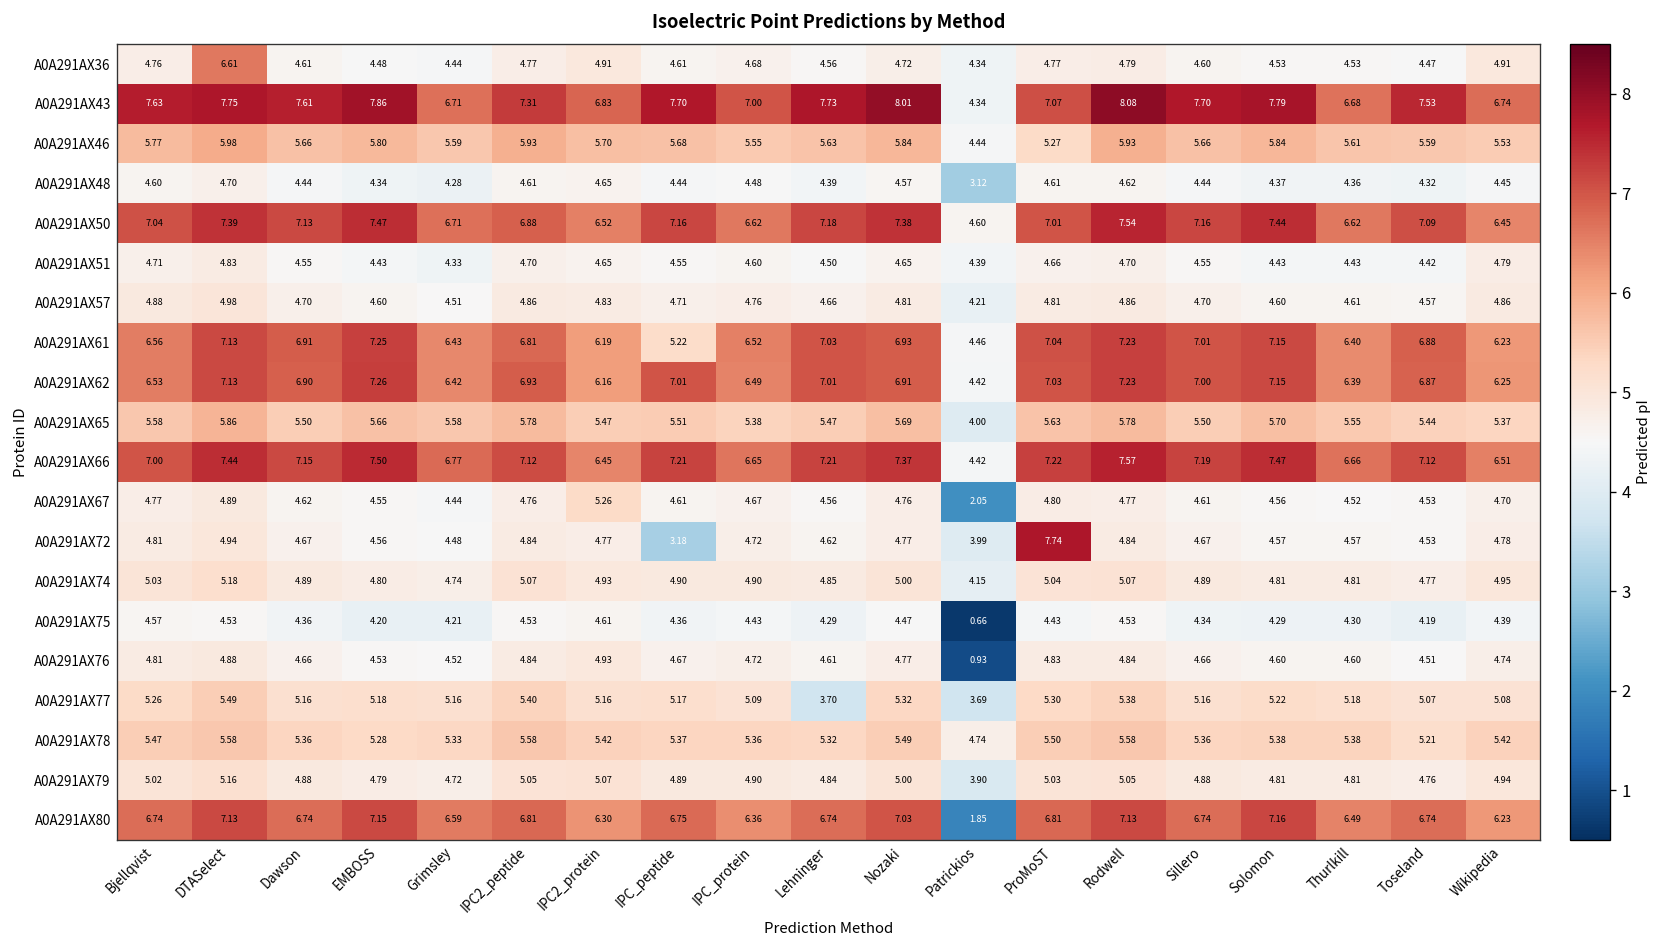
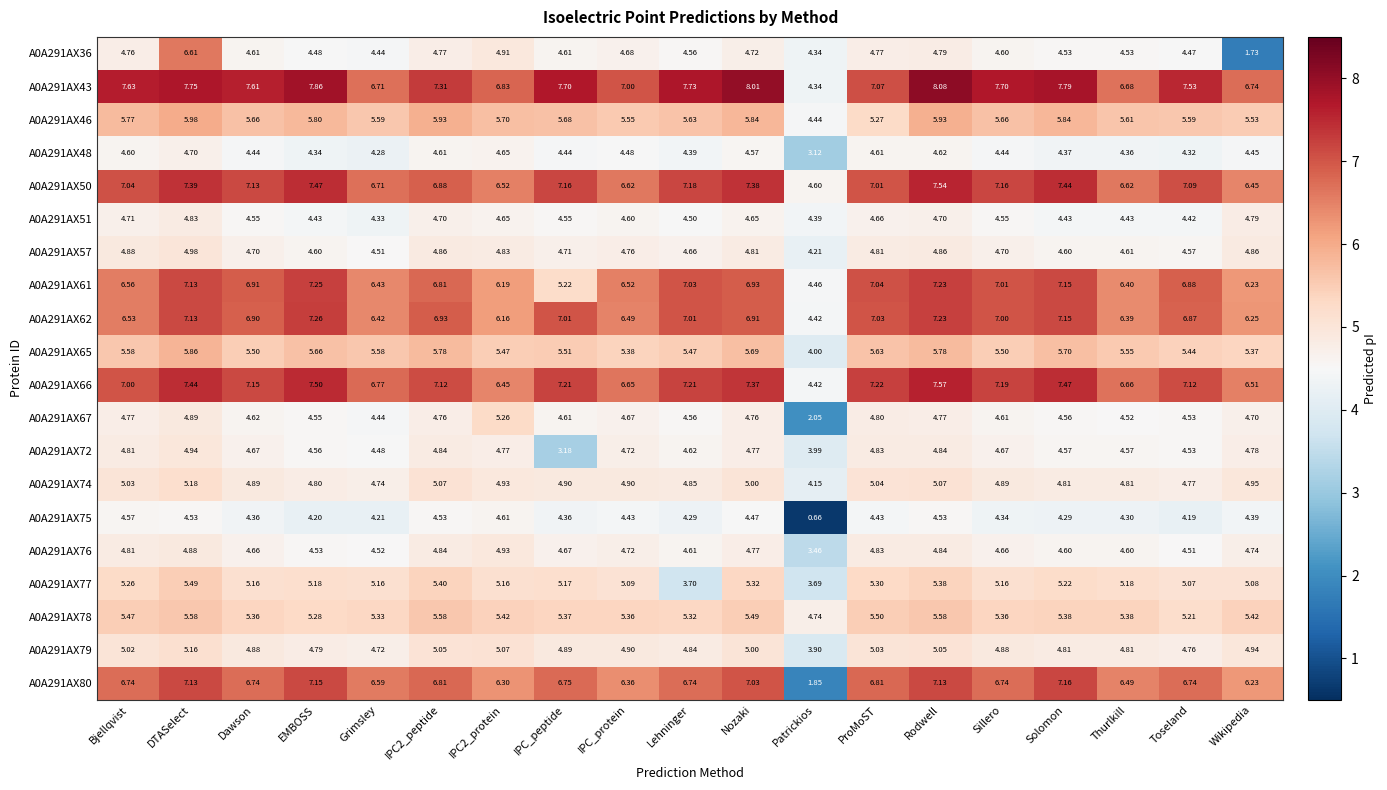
  {
    "A0A291AX36": {
      "Bjellqvist": 4.76,
      "DTASelect": 6.61,
      "Dawson": 4.61,
      "EMBOSS": 4.48,
      "Grimsley": 4.44,
      "IPC2_peptide": 4.77,
      "IPC2_protein": 4.91,
      "IPC_peptide": 4.61,
      "IPC_protein": 4.68,
      "Lehninger": 4.56,
      "Nozaki": 4.72,
      "Patrickios": 4.34,
      "ProMoST": 4.77,
      "Rodwell": 4.79,
      "Sillero": 4.60,
      "Solomon": 4.53,
      "Thurlkill": 4.53,
      "Toseland": 4.47,
-     "Wikipedia": 4.91
+     "Wikipedia": 1.73
    },
    "A0A291AX72": {
      "Bjellqvist": 4.81,
      "DTASelect": 4.94,
      "Dawson": 4.67,
      "EMBOSS": 4.56,
      "Grimsley": 4.48,
      "IPC2_peptide": 4.84,
      "IPC2_protein": 4.77,
      "IPC_peptide": 3.18,
      "IPC_protein": 4.72,
      "Lehninger": 4.62,
      "Nozaki": 4.77,
      "Patrickios": 3.99,
-     "ProMoST": 7.74,
+     "ProMoST": 4.83,
      "Rodwell": 4.84,
      "Sillero": 4.67,
      "Solomon": 4.57,
      "Thurlkill": 4.57,
      "Toseland": 4.53,
      "Wikipedia": 4.78
    },
    "A0A291AX76": {
      "Bjellqvist": 4.81,
      "DTASelect": 4.88,
      "Dawson": 4.66,
      "EMBOSS": 4.53,
      "Grimsley": 4.52,
      "IPC2_peptide": 4.84,
      "IPC2_protein": 4.93,
      "IPC_peptide": 4.67,
      "IPC_protein": 4.72,
      "Lehninger": 4.61,
      "Nozaki": 4.77,
-     "Patrickios": 0.93,
+     "Patrickios": 3.46,
      "ProMoST": 4.83,
      "Rodwell": 4.84,
      "Sillero": 4.66,
      "Solomon": 4.60,
      "Thurlkill": 4.60,
      "Toseland": 4.51,
      "Wikipedia": 4.74
    }
  }
